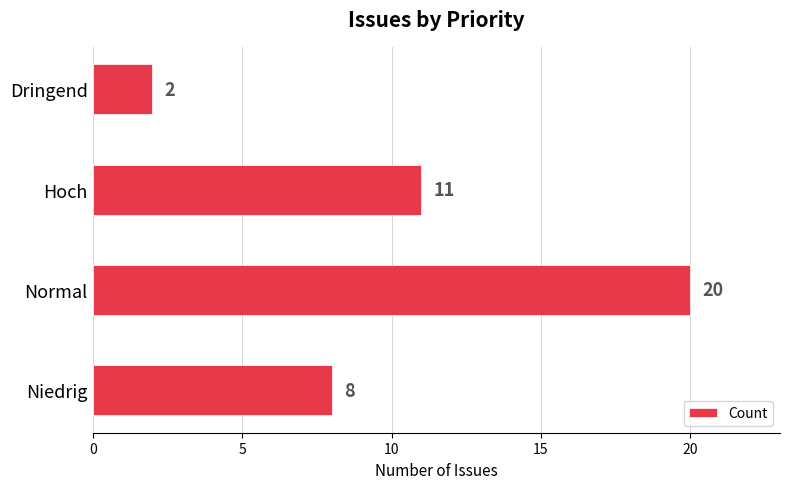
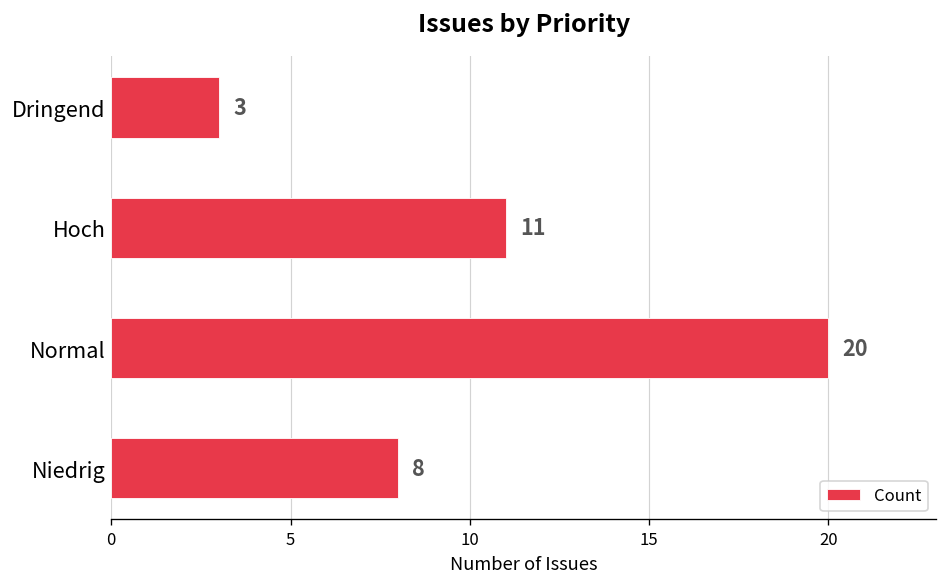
  {
-   "Dringend": 2,
+   "Dringend": 3,
    "Hoch": 11,
    "Normal": 20,
    "Niedrig": 8
  }
